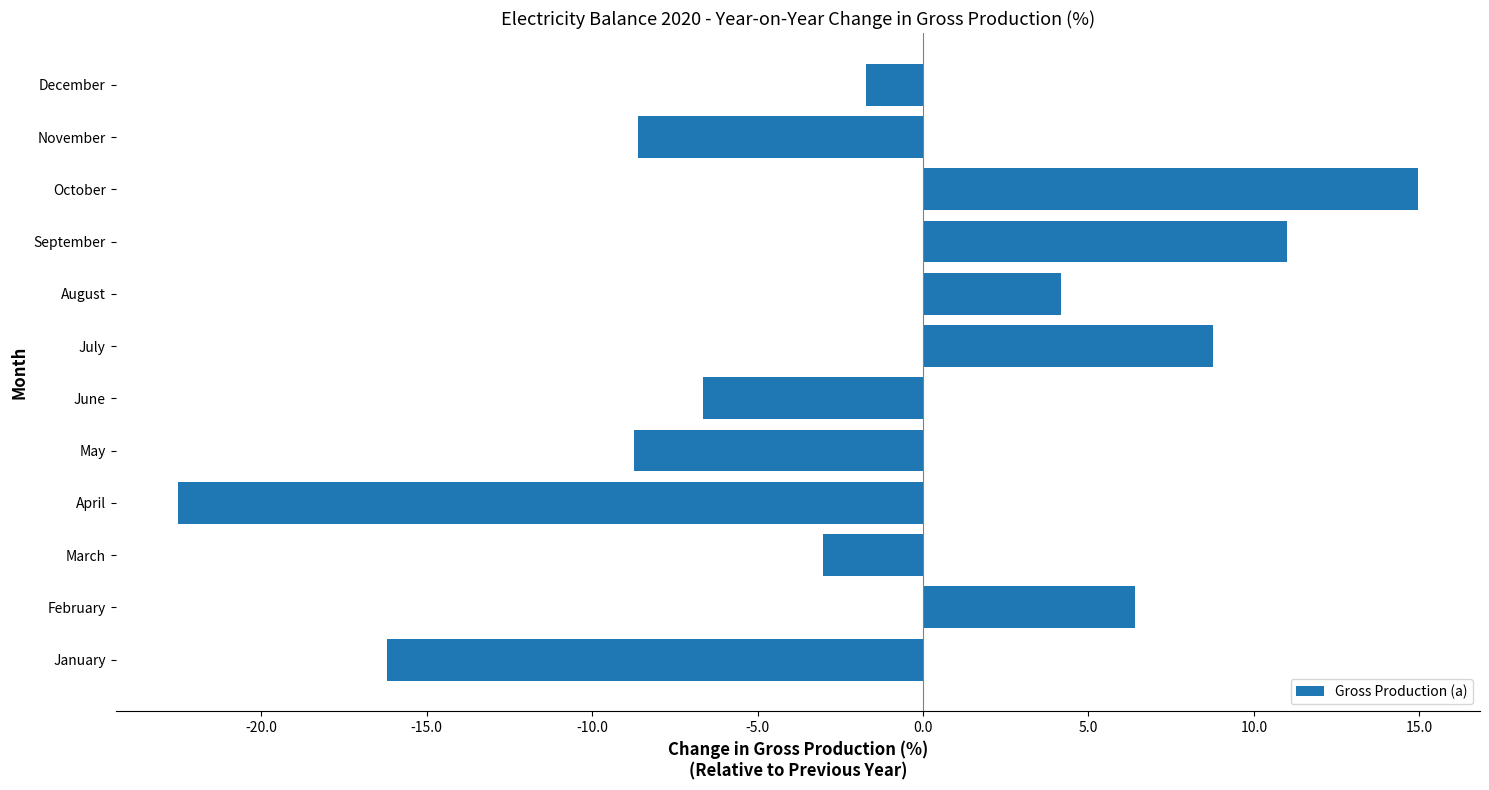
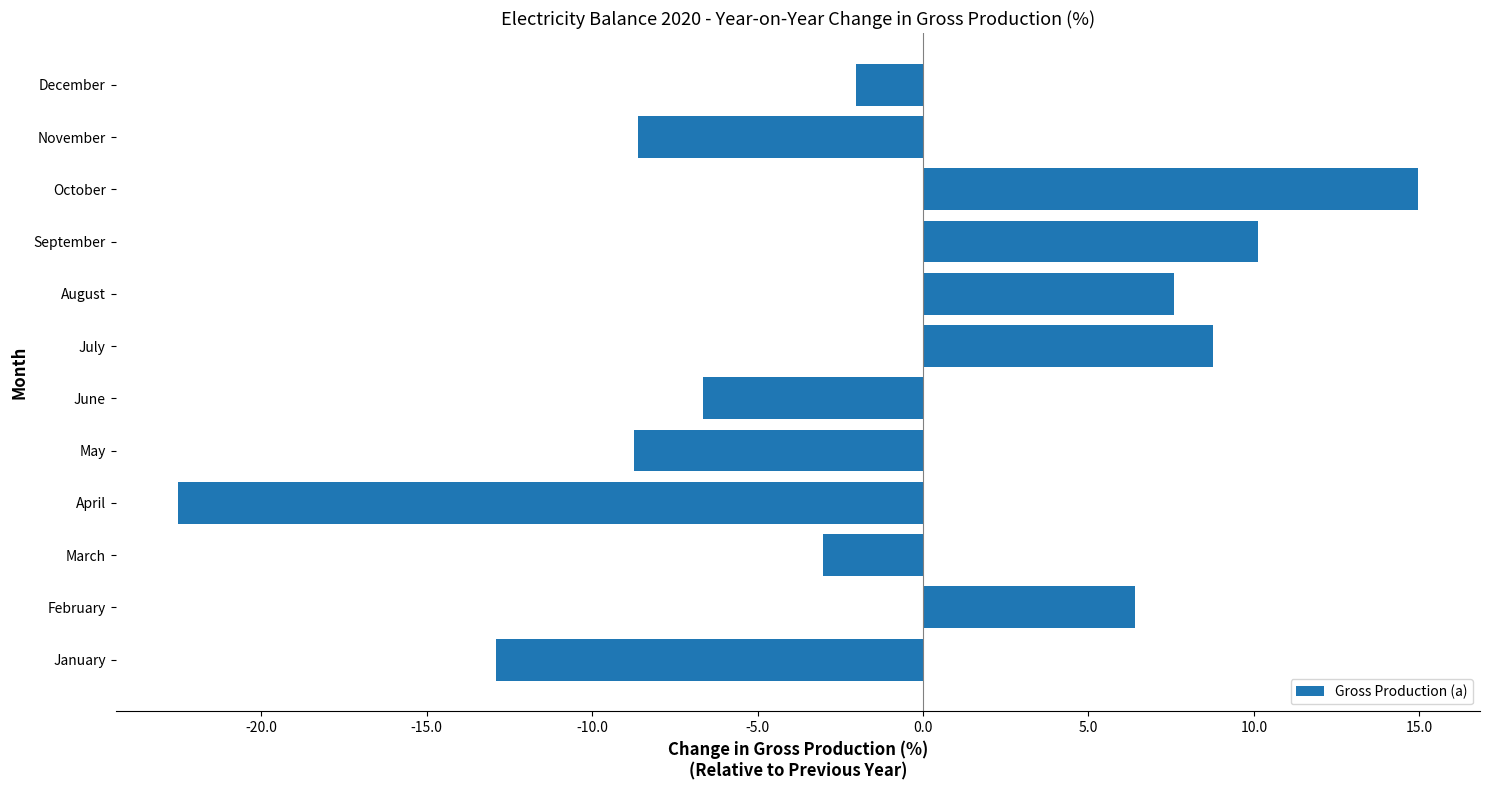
  {
-   "December": -1.7,
+   "December": -2.0,
    "November": -8.6,
    "October": 15.0,
-   "September": 11.0,
-   "August": 4.2,
+   "September": 10.1,
+   "August": 7.6,
    "July": 8.8,
    "June": -6.6,
    "May": -8.7,
    "April": -22.5,
    "March": -3.0,
    "February": 6.4,
-   "January": -16.2
+   "January": -12.9
  }
